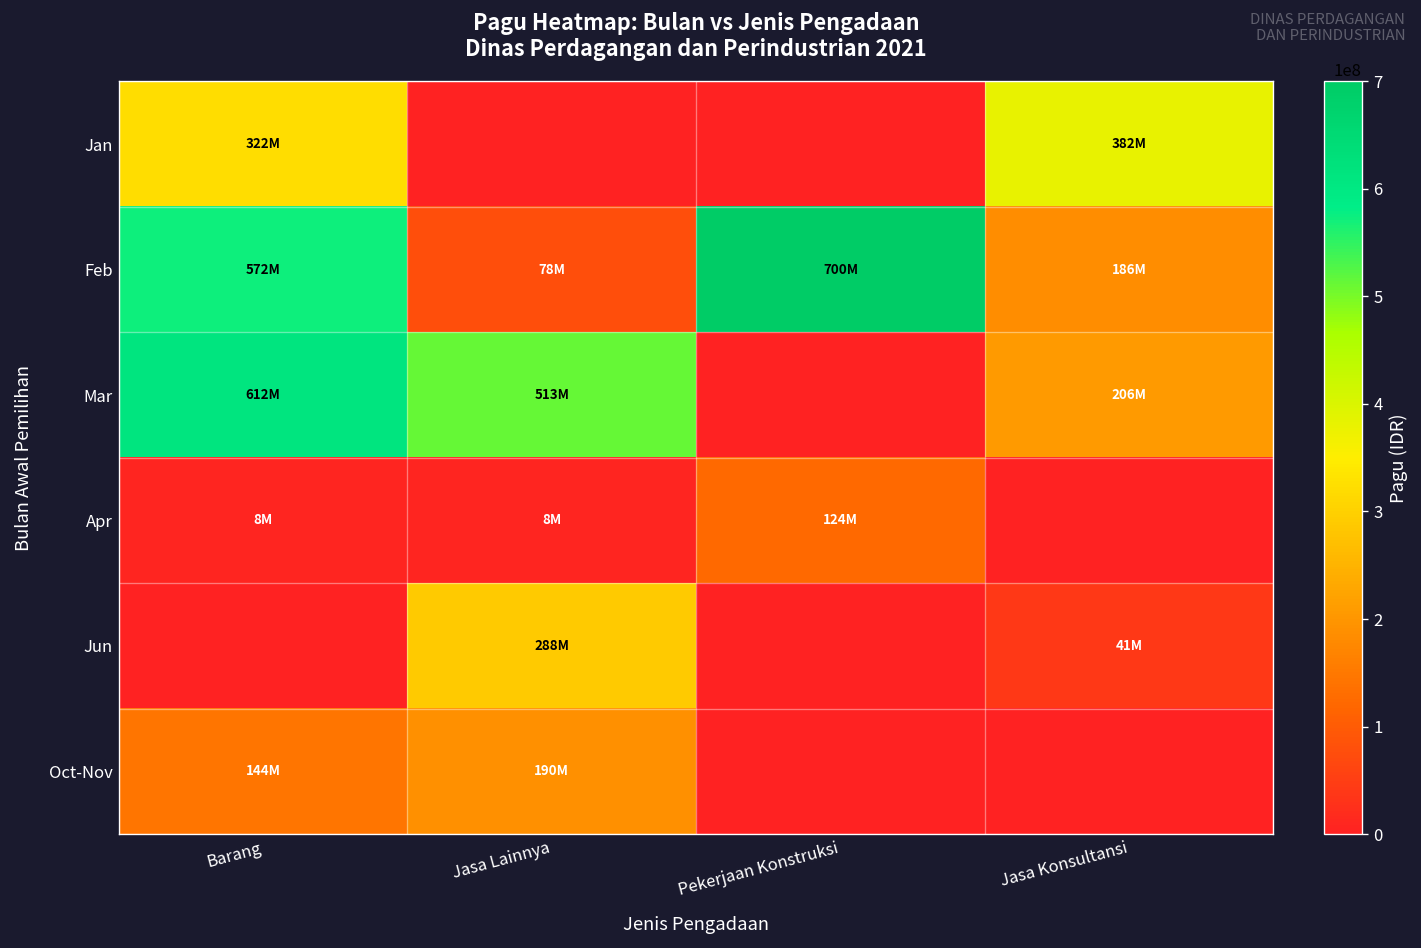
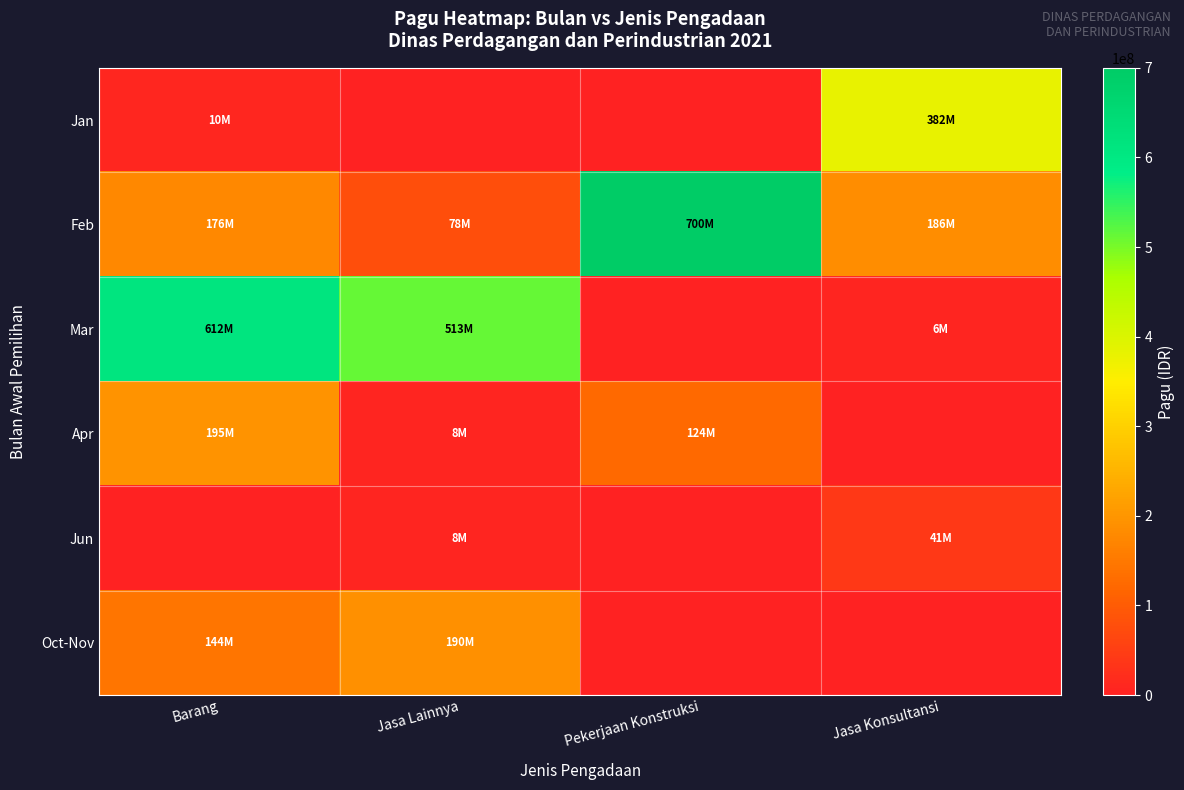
  {
    "Jan": {
-     "Barang": "322M",
+     "Barang": "10M",
      "Jasa Konsultansi": "382M"
    },
    "Feb": {
-     "Barang": "572M",
+     "Barang": "176M",
      "Jasa Lainnya": "78M",
      "Pekerjaan Konstruksi": "700M",
      "Jasa Konsultansi": "186M"
    },
    "Mar": {
      "Barang": "612M",
      "Jasa Lainnya": "513M",
-     "Jasa Konsultansi": "206M"
+     "Jasa Konsultansi": "6M"
    },
    "Apr": {
-     "Barang": "8M",
+     "Barang": "195M",
      "Jasa Lainnya": "8M",
      "Pekerjaan Konstruksi": "124M"
    },
    "Jun": {
-     "Jasa Lainnya": "288M",
+     "Jasa Lainnya": "8M",
      "Jasa Konsultansi": "41M"
    },
    "Oct-Nov": {
      "Barang": "144M",
      "Jasa Lainnya": "190M"
    }
  }
